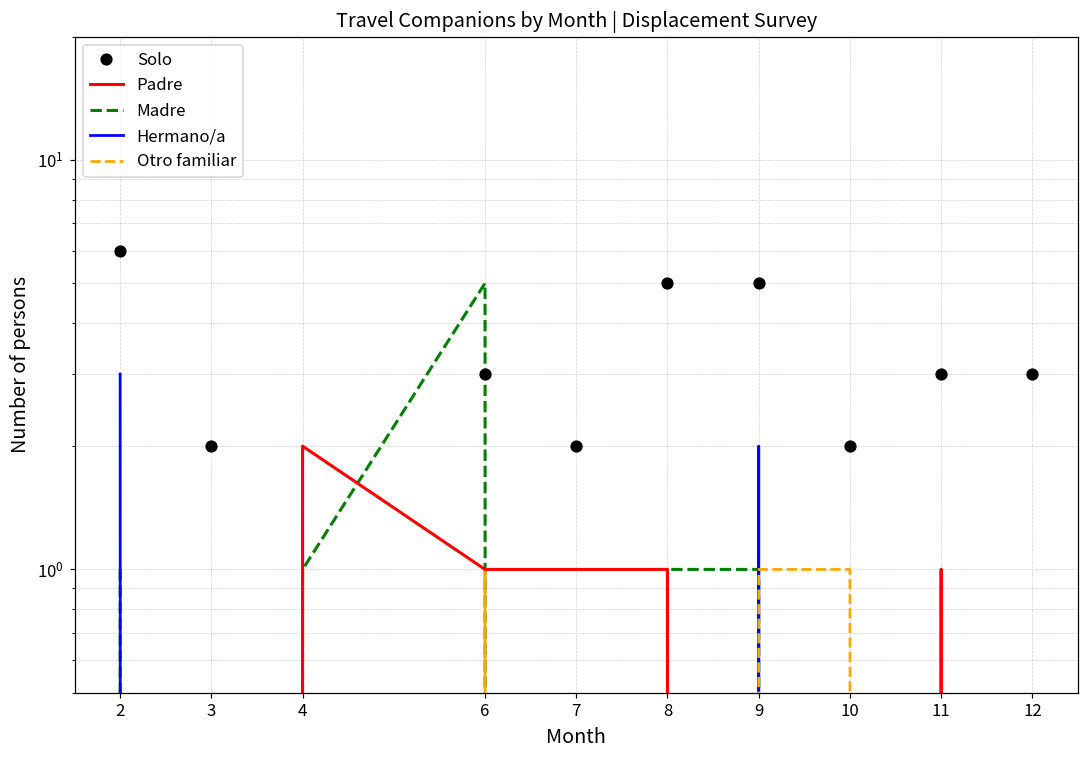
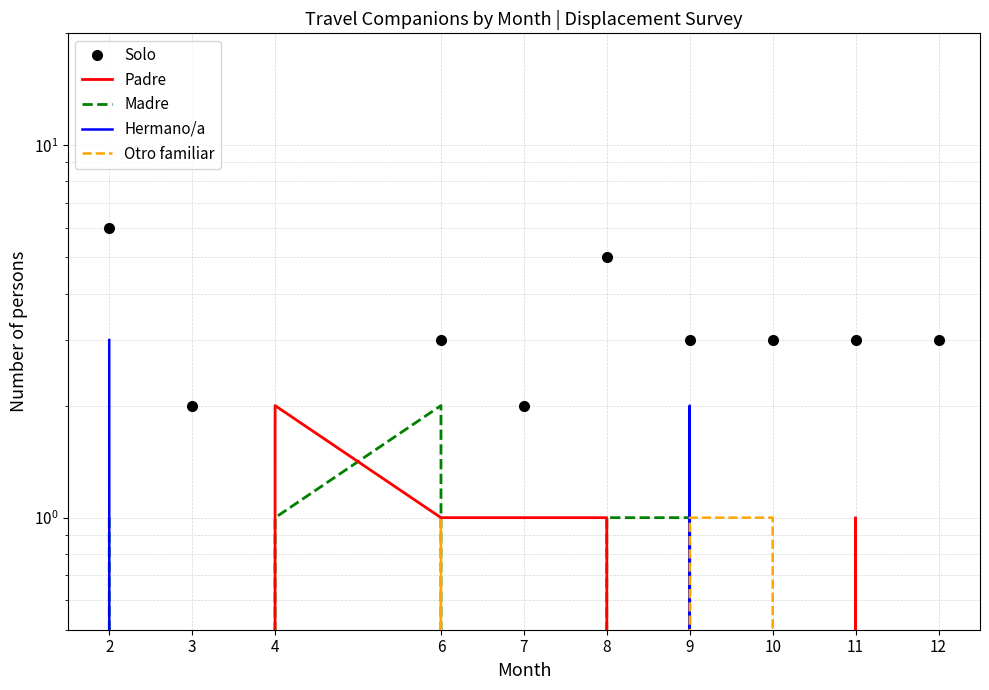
  {
    "Solo": {
      "2": 6,
      "3": 2,
      "6": 3,
      "7": 2,
      "8": 5,
-     "9": 5,
-     "10": 2,
+     "9": 3,
+     "10": 3,
      "11": 3,
      "12": 3
    },
    "Padre": {
      "4": 2,
      "7": 1,
      "11": 1
    },
    "Madre": {
      "2": 1,
      "4": 1,
-     "6": 5
+     "6": 2
    },
    "Hermano/a": {
      "2": 3,
      "9": 2
    },
    "Otro familiar": {
      "10": 1
    }
  }
